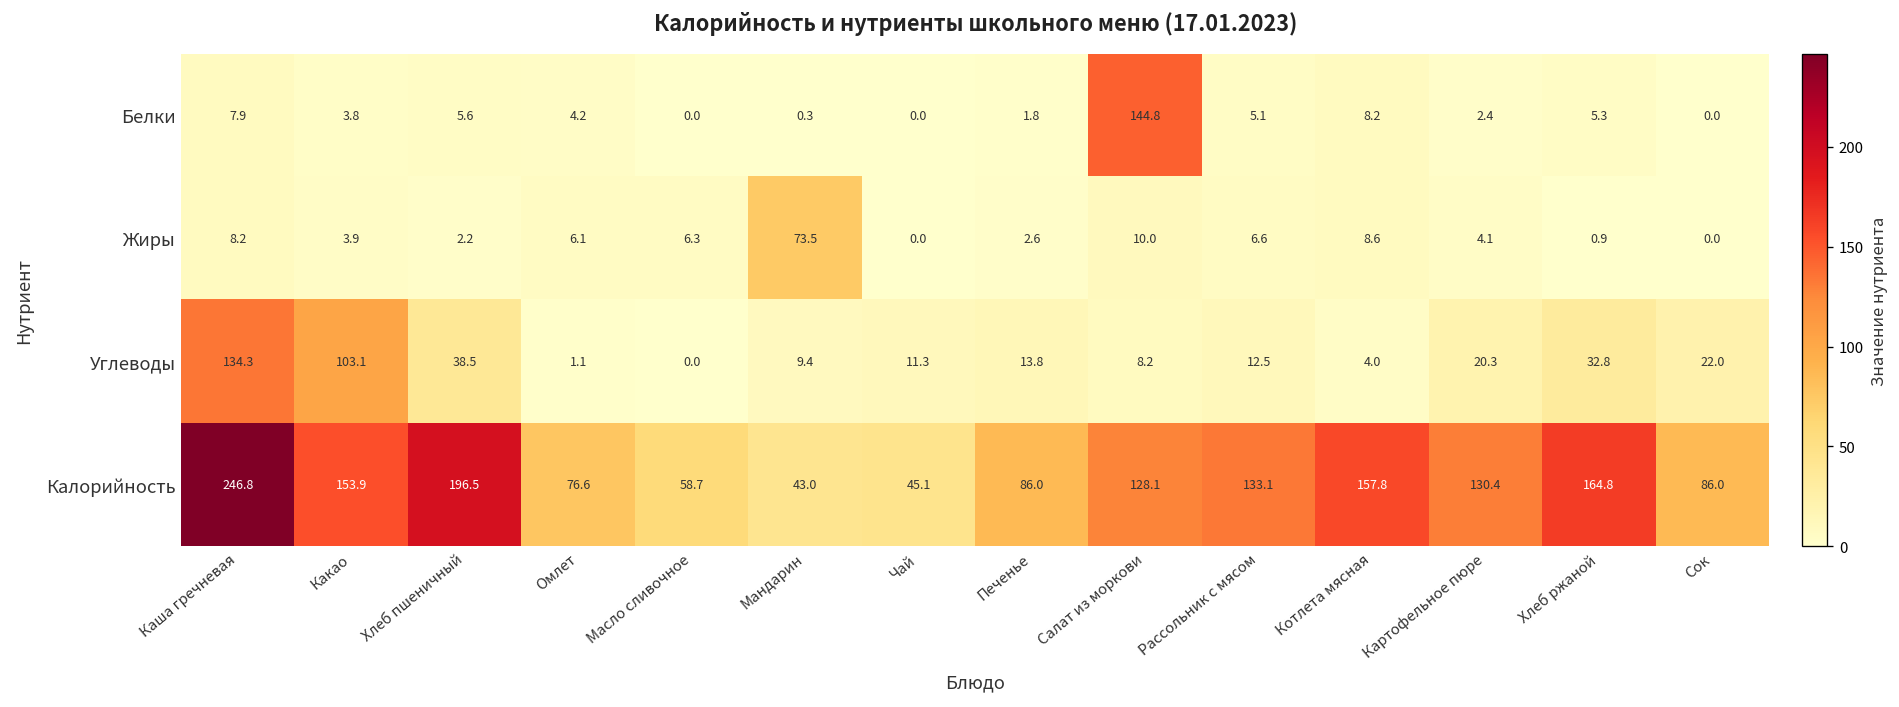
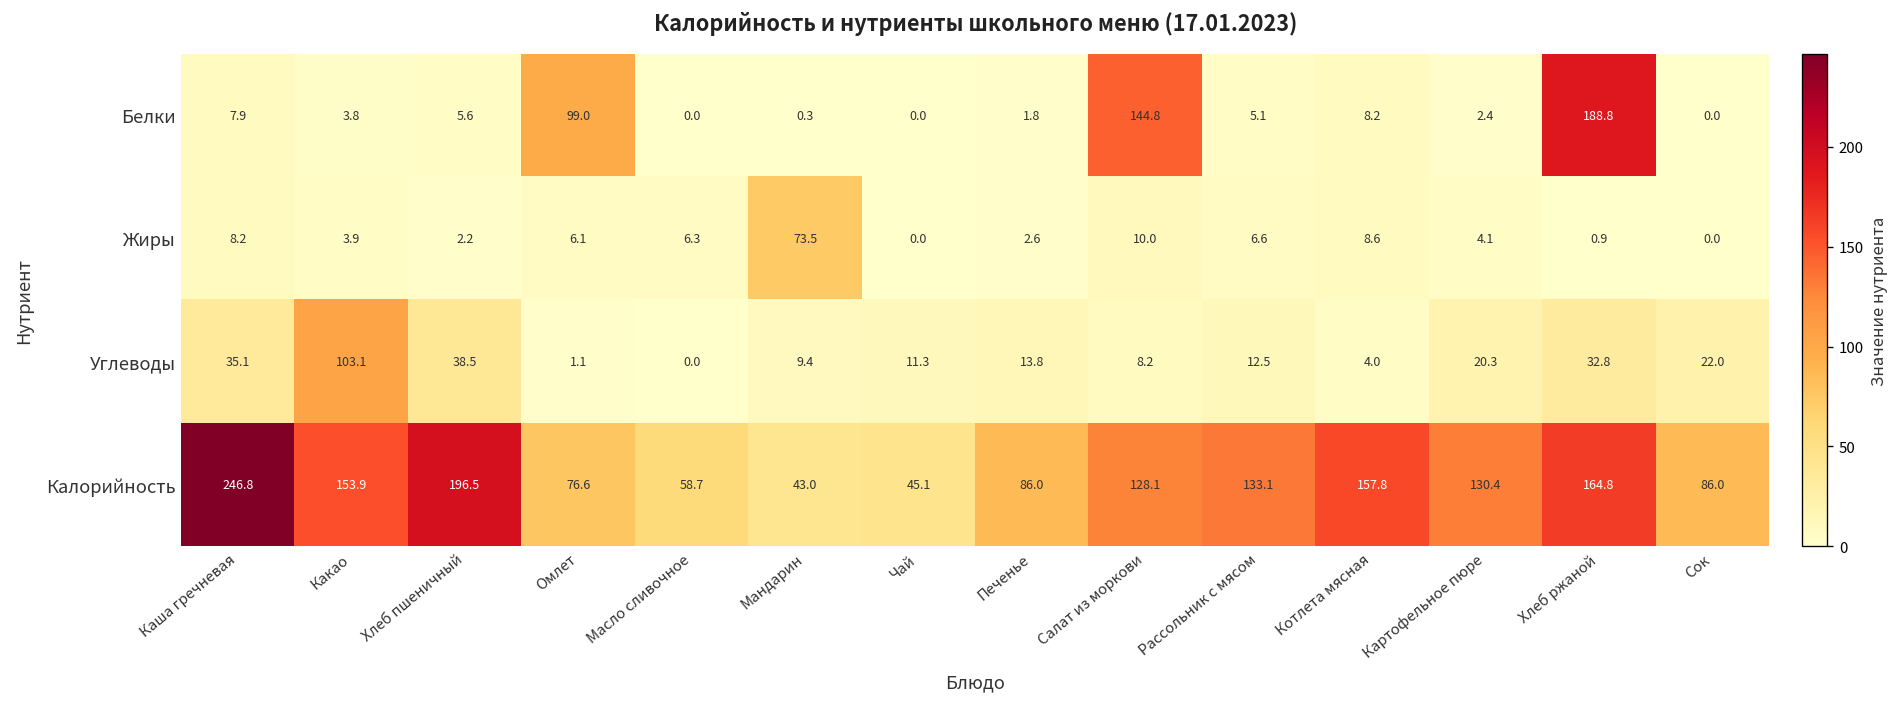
  {
    "Белки": {
      "Каша гречневая": 7.9,
      "Какао": 3.8,
      "Хлеб пшеничный": 5.6,
-     "Омлет": 4.2,
+     "Омлет": 99.0,
      "Масло сливочное": 0.0,
      "Мандарин": 0.3,
      "Чай": 0.0,
      "Печенье": 1.8,
      "Салат из моркови": 144.8,
      "Рассольник с мясом": 5.1,
      "Котлета мясная": 8.2,
      "Картофельное пюре": 2.4,
-     "Хлеб ржаной": 5.3,
+     "Хлеб ржаной": 188.8,
      "Сок": 0.0
    },
    "Жиры": {
      "Каша гречневая": 8.2,
      "Какао": 3.9,
      "Хлеб пшеничный": 2.2,
      "Омлет": 6.1,
      "Масло сливочное": 6.3,
      "Мандарин": 73.5,
      "Чай": 0.0,
      "Печенье": 2.6,
      "Салат из моркови": 10.0,
      "Рассольник с мясом": 6.6,
      "Котлета мясная": 8.6,
      "Картофельное пюре": 4.1,
      "Хлеб ржаной": 0.9,
      "Сок": 0.0
    },
    "Углеводы": {
-     "Каша гречневая": 134.3,
+     "Каша гречневая": 35.1,
      "Какао": 103.1,
      "Хлеб пшеничный": 38.5,
      "Омлет": 1.1,
      "Масло сливочное": 0.0,
      "Мандарин": 9.4,
      "Чай": 11.3,
      "Печенье": 13.8,
      "Салат из моркови": 8.2,
      "Рассольник с мясом": 12.5,
      "Котлета мясная": 4.0,
      "Картофельное пюре": 20.3,
      "Хлеб ржаной": 32.8,
      "Сок": 22.0
    },
    "Калорийность": {
      "Каша гречневая": 246.8,
      "Какао": 153.9,
      "Хлеб пшеничный": 196.5,
      "Омлет": 76.6,
      "Масло сливочное": 58.7,
      "Мандарин": 43.0,
      "Чай": 45.1,
      "Печенье": 86.0,
      "Салат из моркови": 128.1,
      "Рассольник с мясом": 133.1,
      "Котлета мясная": 157.8,
      "Картофельное пюре": 130.4,
      "Хлеб ржаной": 164.8,
      "Сок": 86.0
    }
  }
